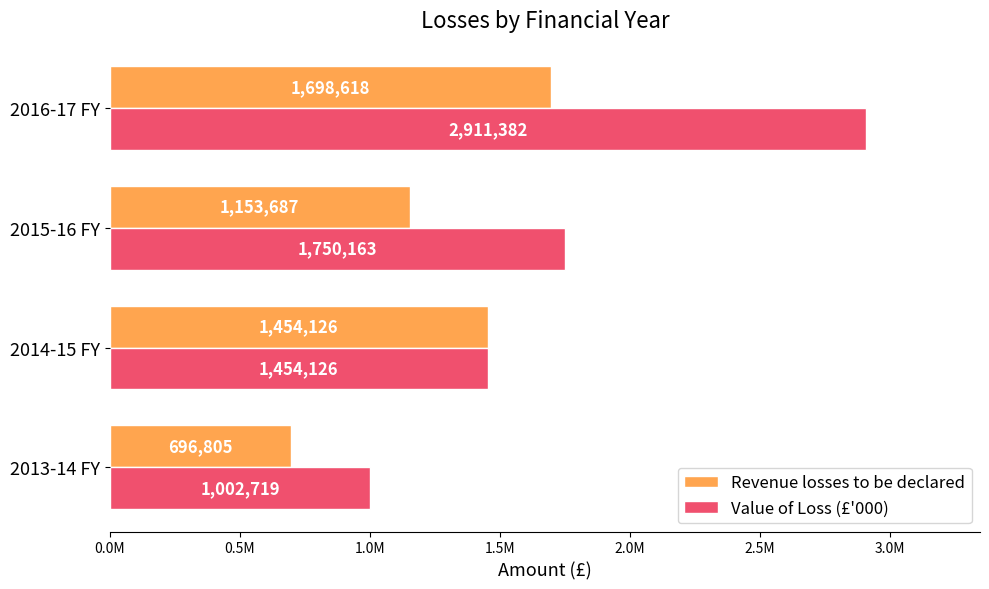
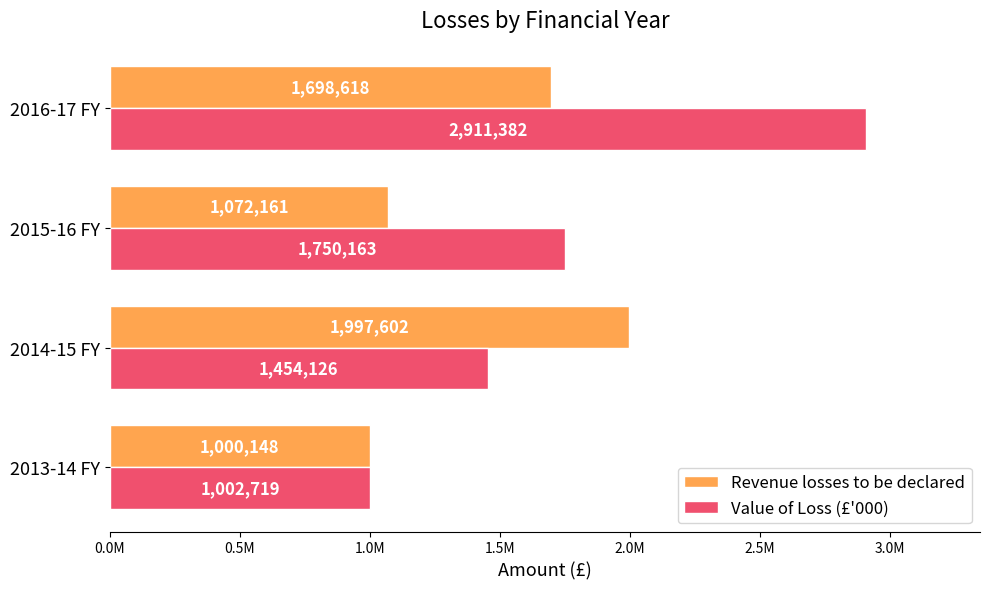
  {
    "Revenue losses to be declared": {
      "2016-17 FY": "1,698,618",
-     "2015-16 FY": "1,153,687",
-     "2014-15 FY": "1,454,126",
-     "2013-14 FY": "696,805"
+     "2015-16 FY": "1,072,161",
+     "2014-15 FY": "1,997,602",
+     "2013-14 FY": "1,000,148"
    },
    "Value of Loss (£'000)": {
      "2016-17 FY": "2,911,382",
      "2015-16 FY": "1,750,163",
      "2014-15 FY": "1,454,126",
      "2013-14 FY": "1,002,719"
    }
  }
